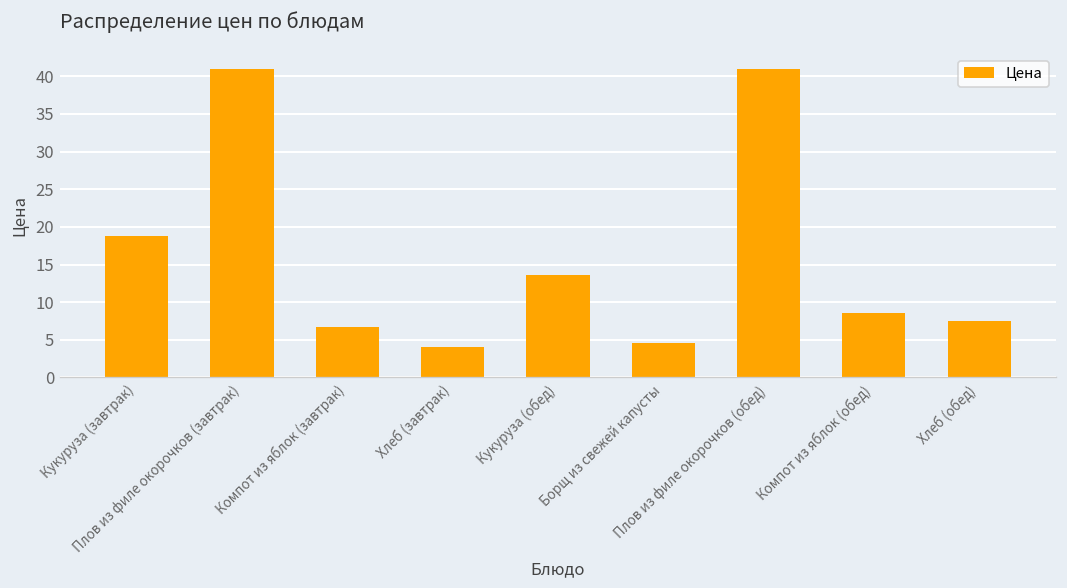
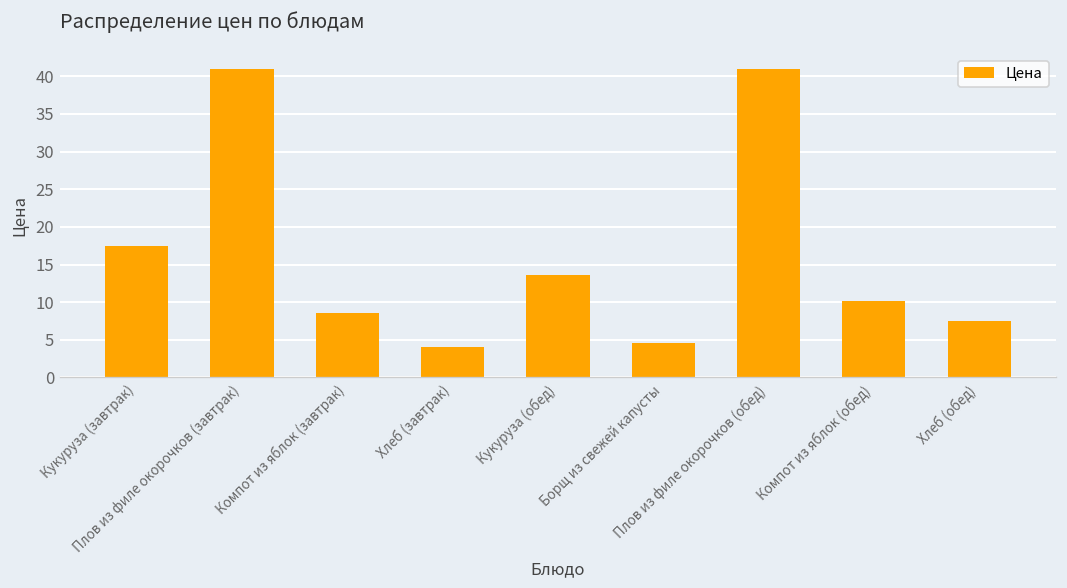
  {
-   "Кукуруза (завтрак)": 19,
+   "Кукуруза (завтрак)": 17,
    "Плов из филе окорочков (завтрак)": 41,
-   "Компот из яблок (завтрак)": 7,
+   "Компот из яблок (завтрак)": 9,
    "Хлеб (завтрак)": 4,
    "Кукуруза (обед)": 14,
    "Борщ из свежей капусты": 5,
    "Плов из филе окорочков (обед)": 41,
-   "Компот из яблок (обед)": 9,
+   "Компот из яблок (обед)": 10,
    "Хлеб (обед)": 8
  }
